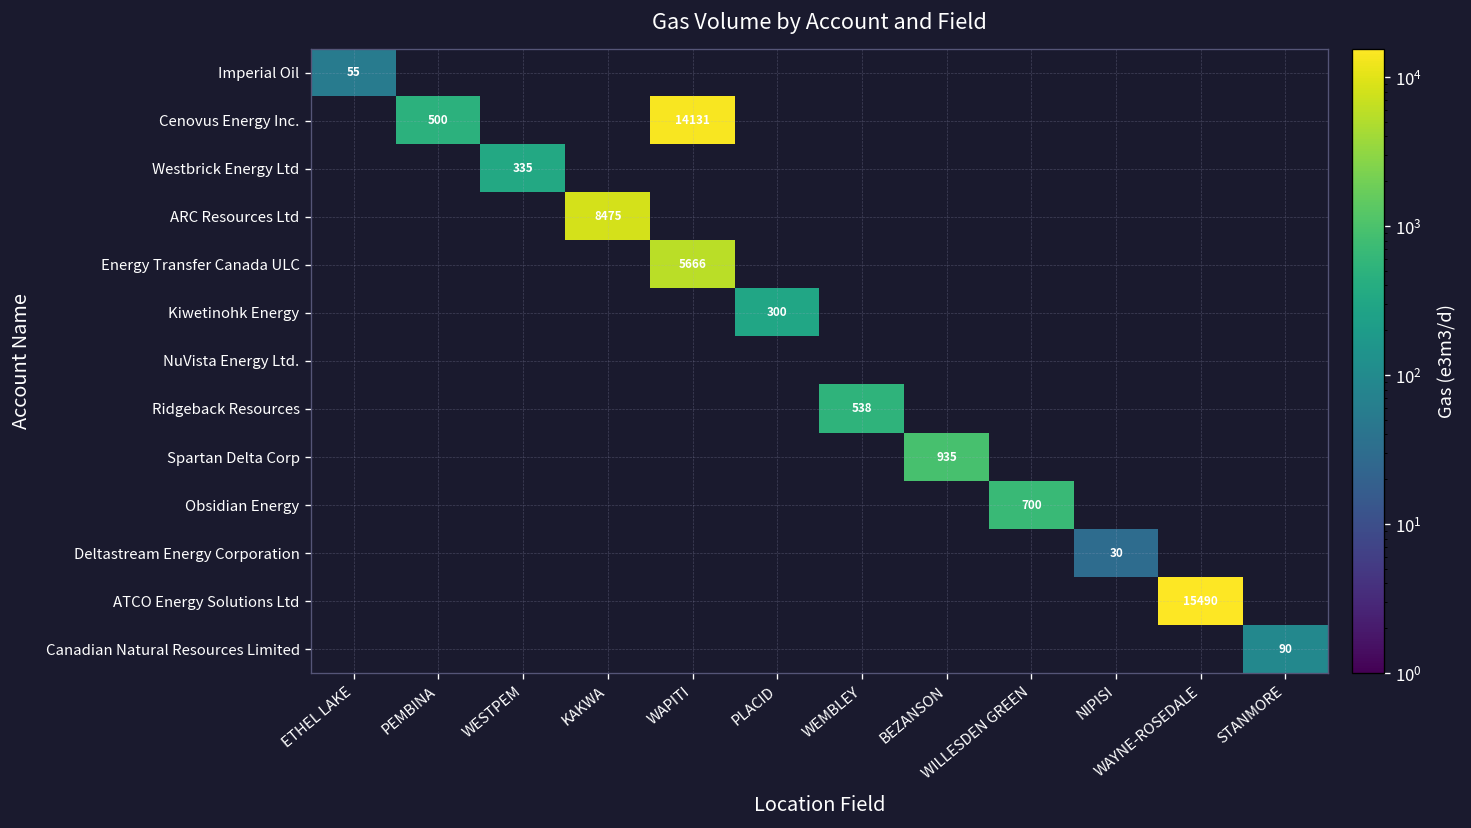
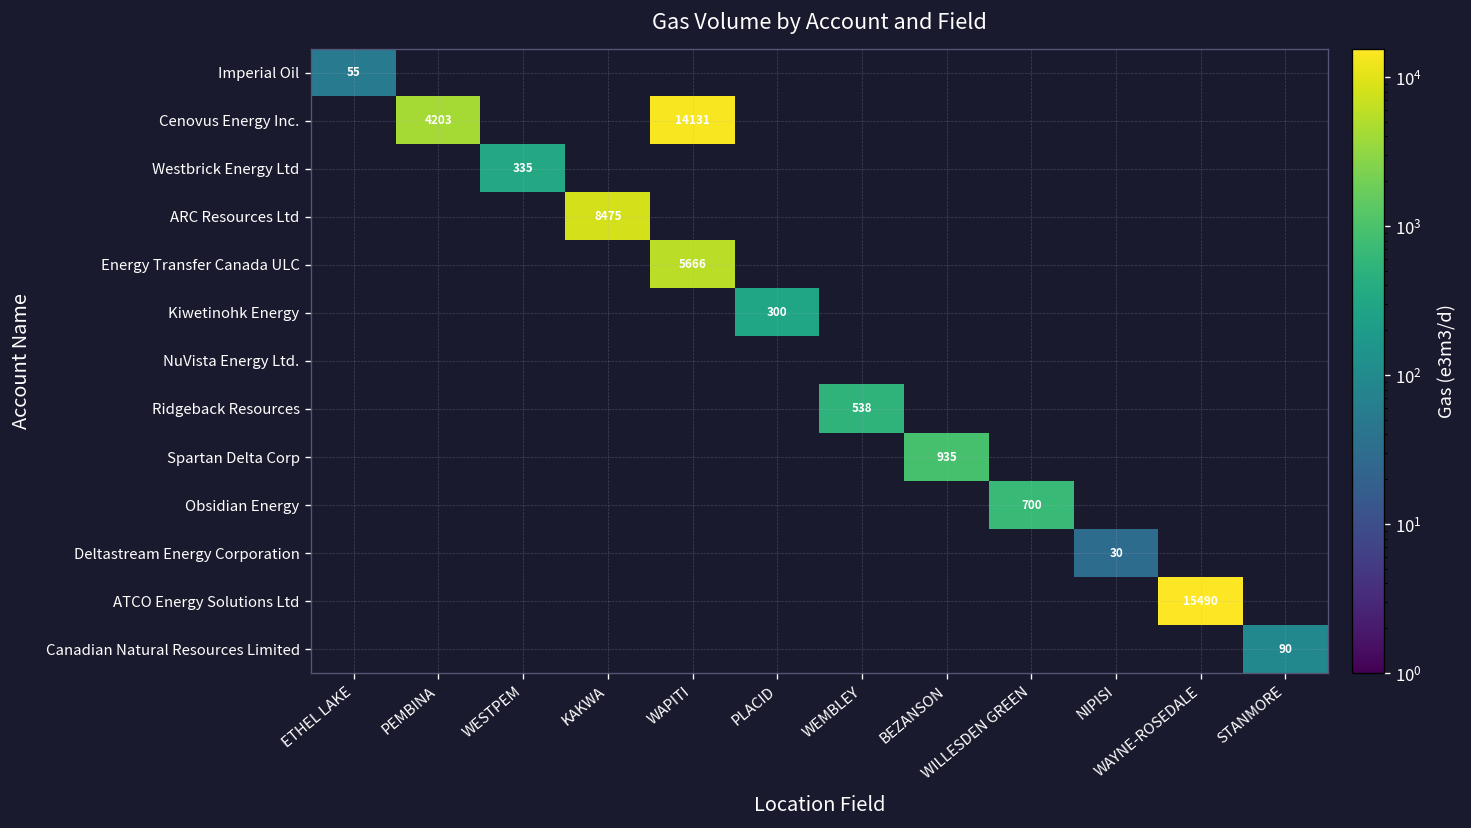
  {
    "Imperial Oil": {
      "ETHEL LAKE": 55
    },
    "Cenovus Energy Inc.": {
-     "PEMBINA": 500,
+     "PEMBINA": 4203,
      "WAPITI": 14131
    },
    "Westbrick Energy Ltd": {
      "WESTPEM": 335
    },
    "ARC Resources Ltd": {
      "KAKWA": 8475
    },
    "Energy Transfer Canada ULC": {
      "WAPITI": 5666
    },
    "Kiwetinohk Energy": {
      "PLACID": 300
    },
    "Ridgeback Resources": {
      "WEMBLEY": 538
    },
    "Spartan Delta Corp": {
      "BEZANSON": 935
    },
    "Obsidian Energy": {
      "WILLESDEN GREEN": 700
    },
    "Deltastream Energy Corporation": {
      "NIPISI": 30
    },
    "ATCO Energy Solutions Ltd": {
      "WAYNE-ROSEDALE": 15490
    },
    "Canadian Natural Resources Limited": {
      "STANMORE": 90
    }
  }
